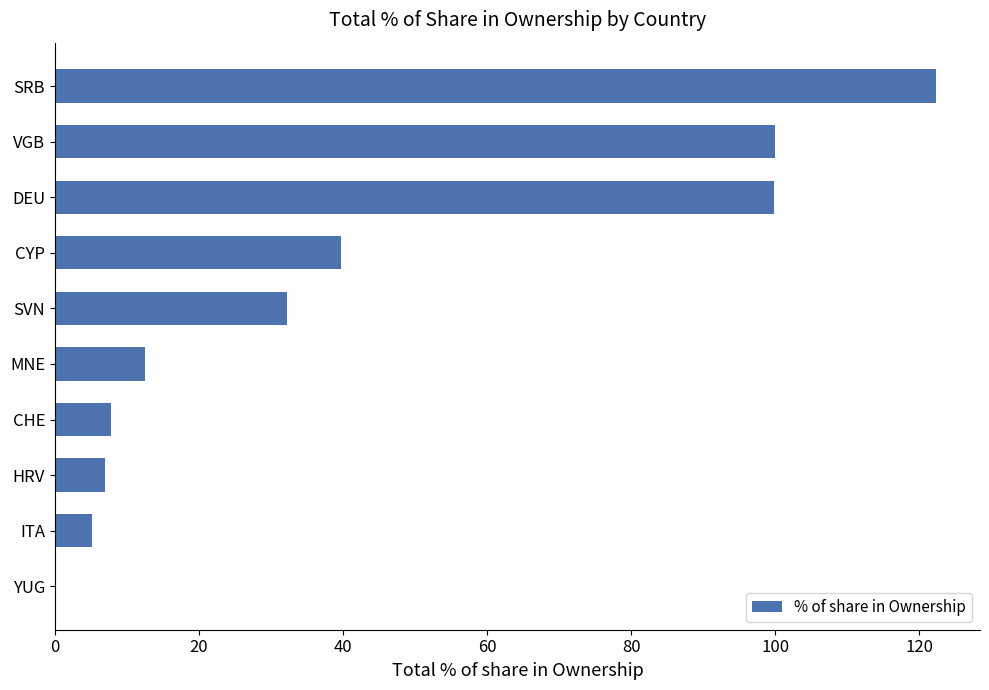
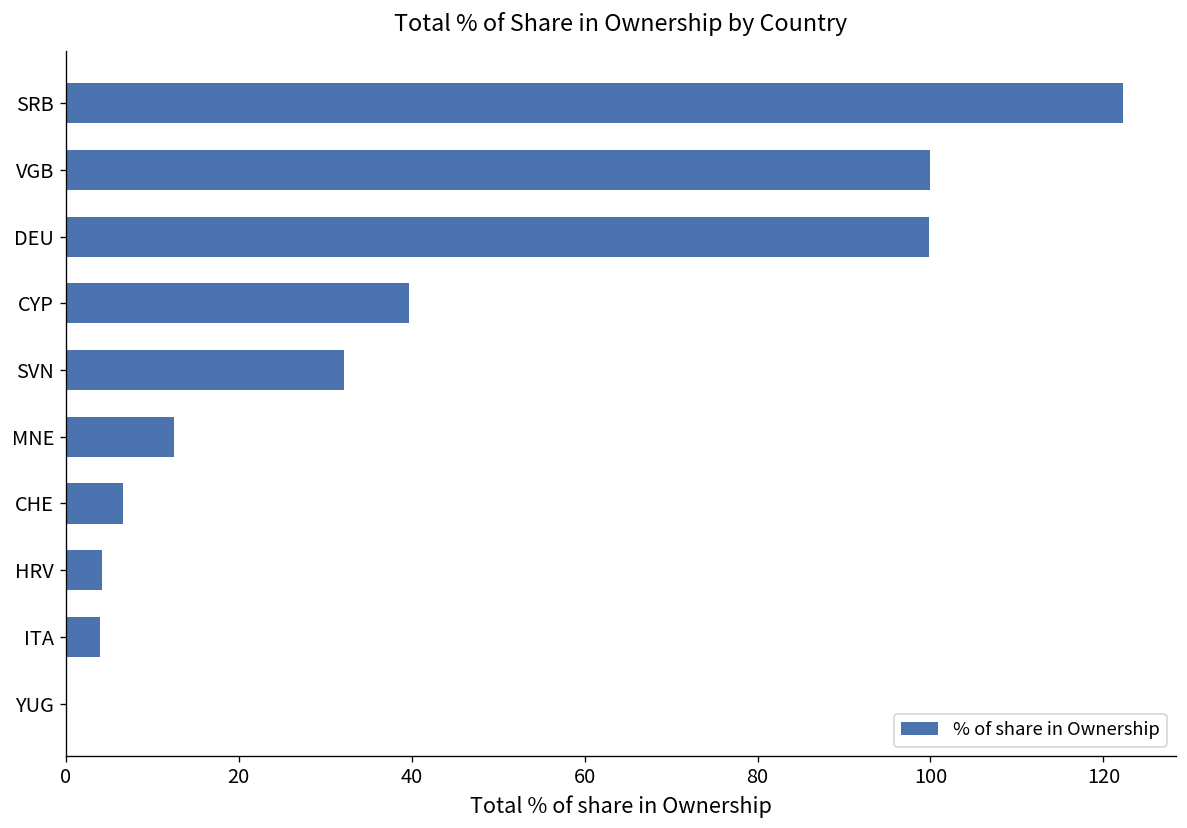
  {
    "SRB": 122,
    "VGB": 100,
    "DEU": 100,
    "CYP": 40,
    "SVN": 32,
    "MNE": 13,
-   "CHE": 8,
-   "HRV": 7,
-   "ITA": 5
+   "CHE": 7,
+   "HRV": 4,
+   "ITA": 4
  }
